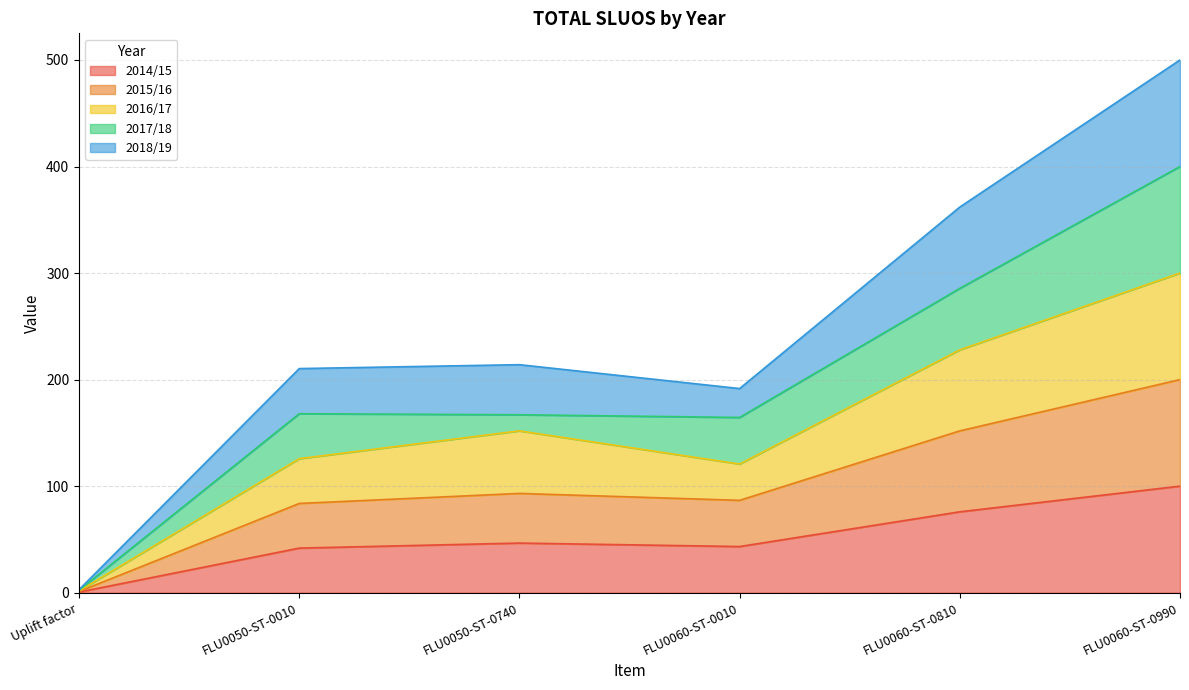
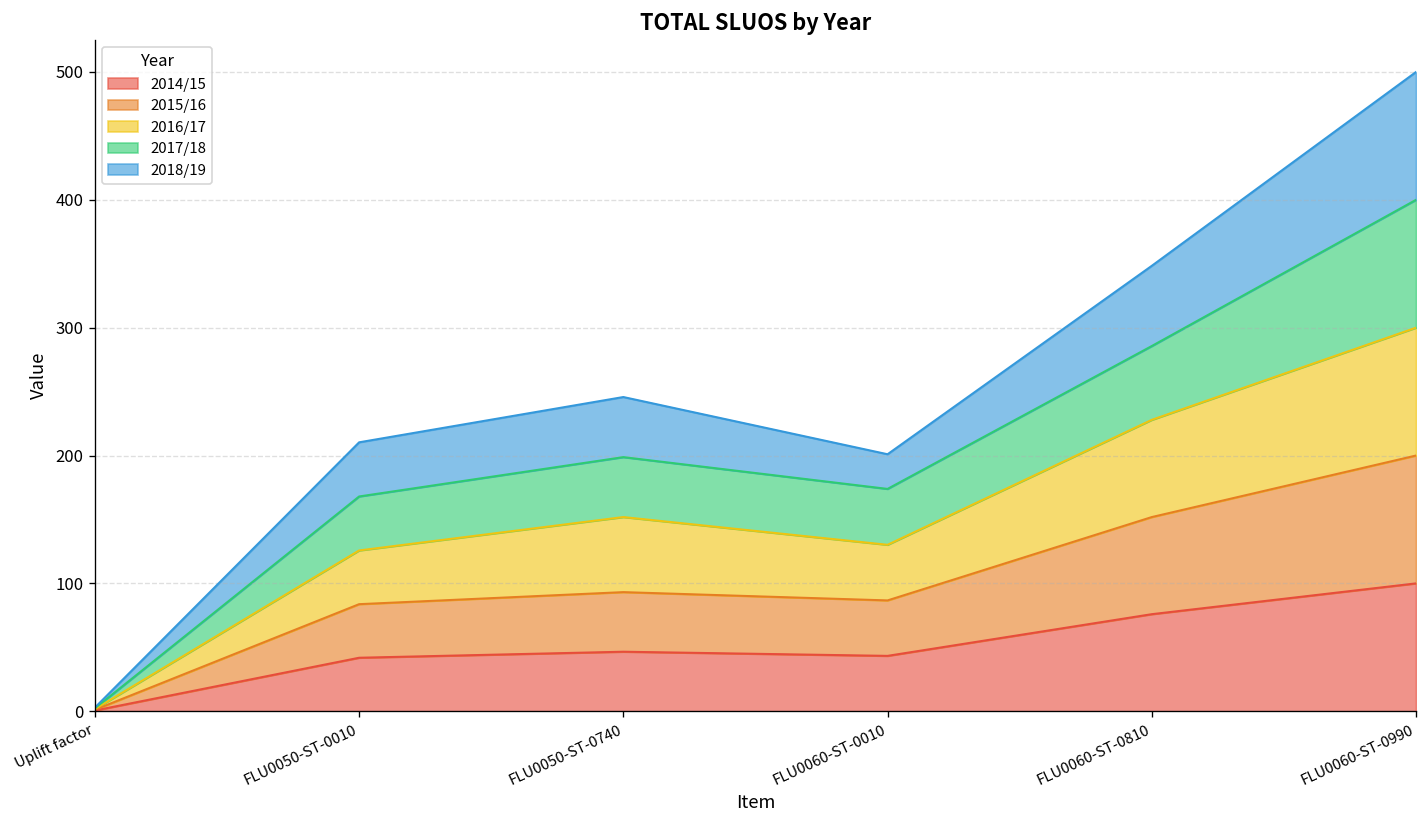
  {
    "2016/17": {
      "FLU0050-ST-0010": 42,
      "FLU0050-ST-0740": 59,
-     "FLU0060-ST-0010": 34,
+     "FLU0060-ST-0010": 44,
      "FLU0060-ST-0810": 76,
      "FLU0060-ST-0990": 100
    },
    "2017/18": {
      "FLU0050-ST-0010": 42,
-     "FLU0050-ST-0740": 15,
+     "FLU0050-ST-0740": 47,
      "FLU0060-ST-0010": 44,
      "FLU0060-ST-0810": 58,
      "FLU0060-ST-0990": 100
    },
    "2018/19": {
      "FLU0050-ST-0010": 42,
      "FLU0050-ST-0740": 47,
      "FLU0060-ST-0010": 27,
-     "FLU0060-ST-0810": 76,
+     "FLU0060-ST-0810": 63,
      "FLU0060-ST-0990": 100
    }
  }
